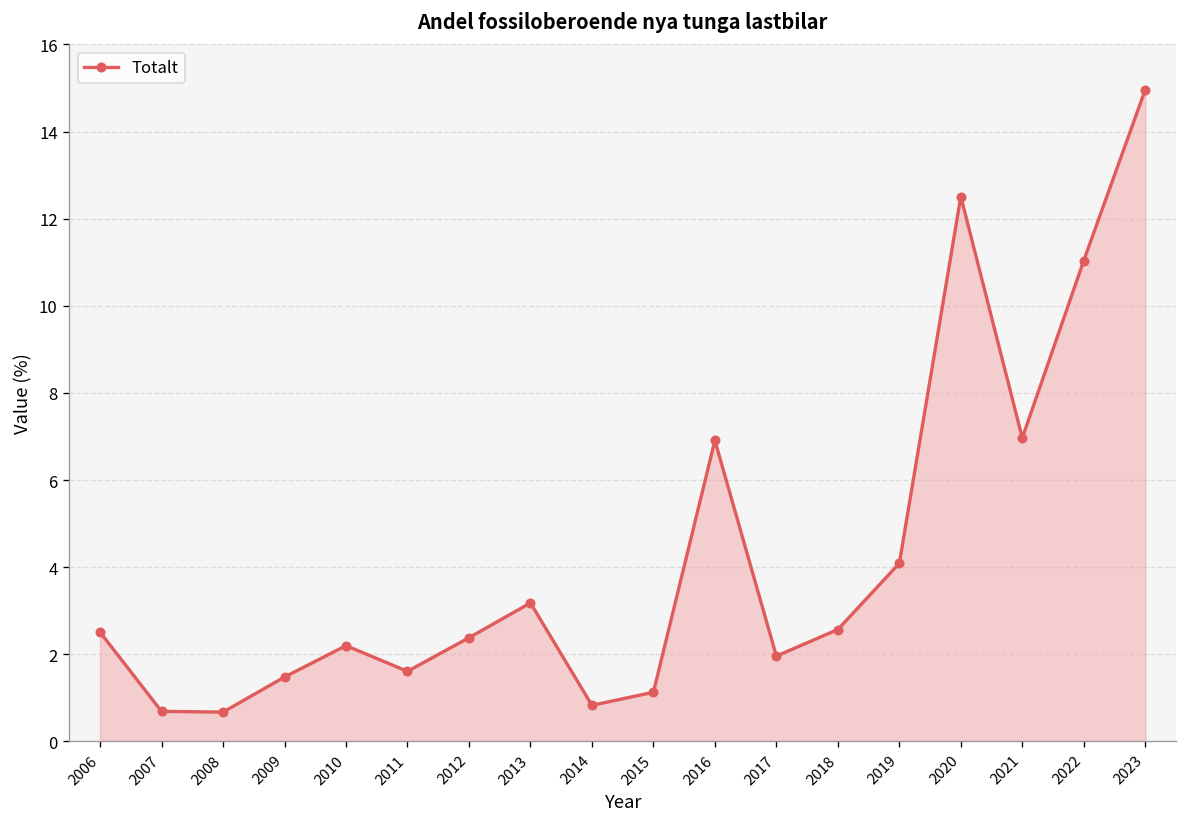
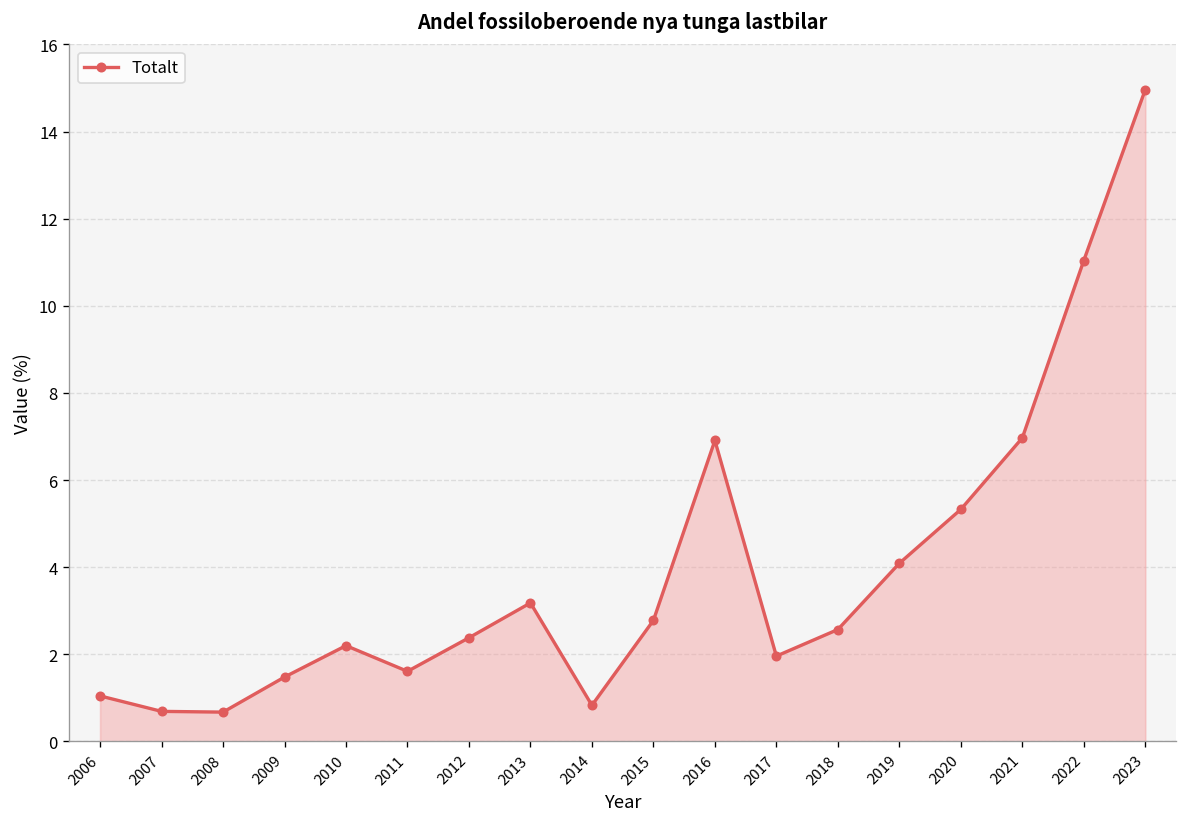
  {
-   "2006": 2.5,
+   "2006": 1.0,
    "2007": 0.7,
    "2008": 0.7,
    "2009": 1.5,
    "2010": 2.2,
    "2011": 1.6,
    "2012": 2.4,
    "2013": 3.2,
    "2014": 0.8,
-   "2015": 1.1,
+   "2015": 2.8,
    "2016": 6.9,
    "2017": 2.0,
    "2018": 2.6,
    "2019": 4.1,
-   "2020": 12.5,
+   "2020": 5.3,
    "2021": 7.0,
    "2022": 11.0,
    "2023": 15.0
  }
